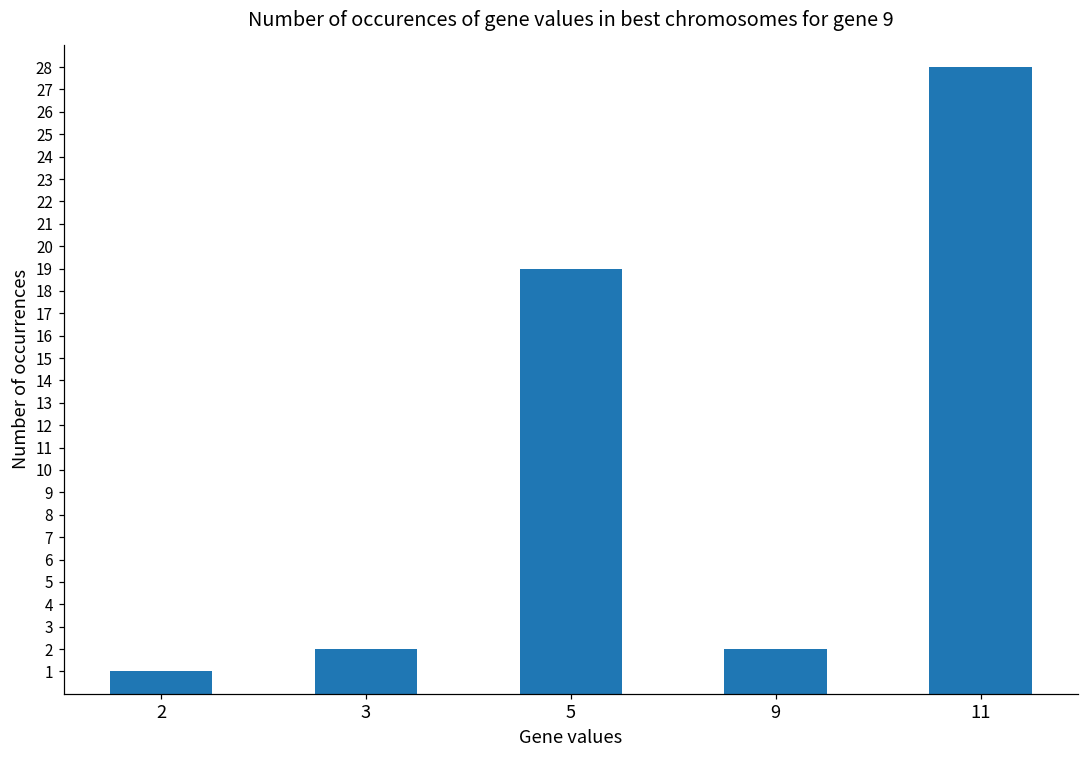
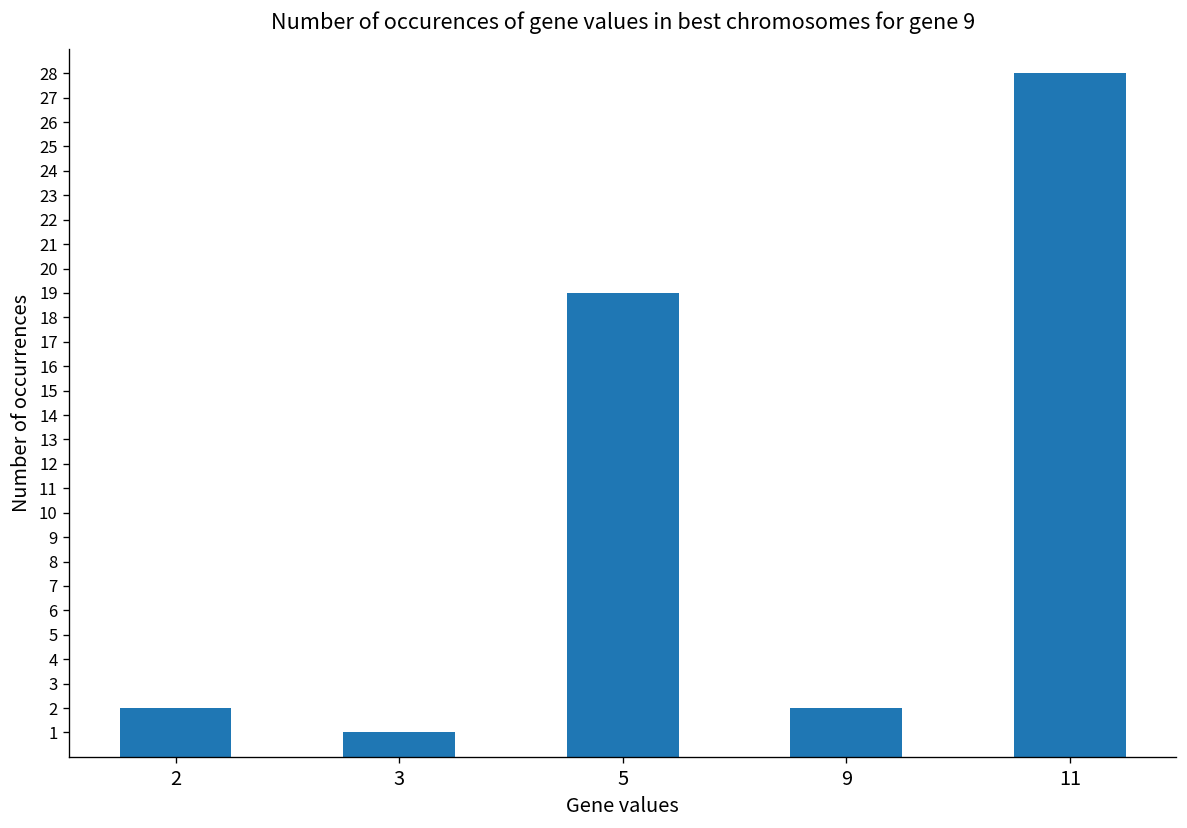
  {
-   "2": 1,
-   "3": 2,
+   "2": 2,
+   "3": 1,
    "5": 19,
    "9": 2,
    "11": 28
  }
